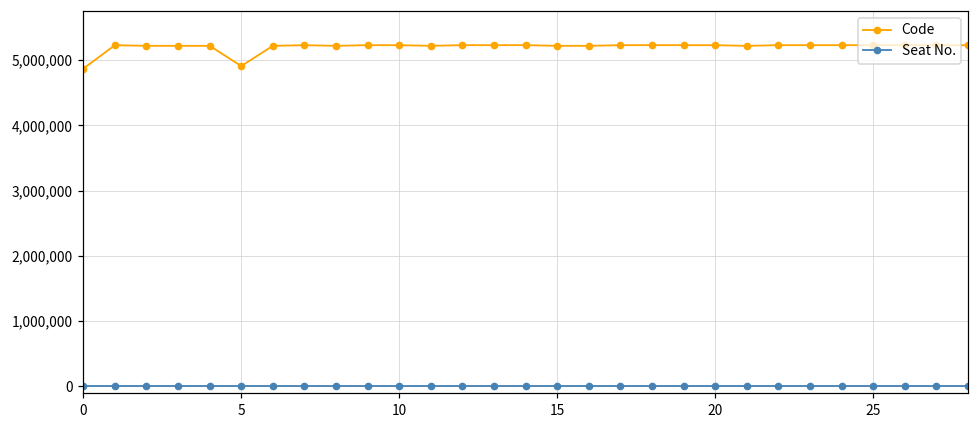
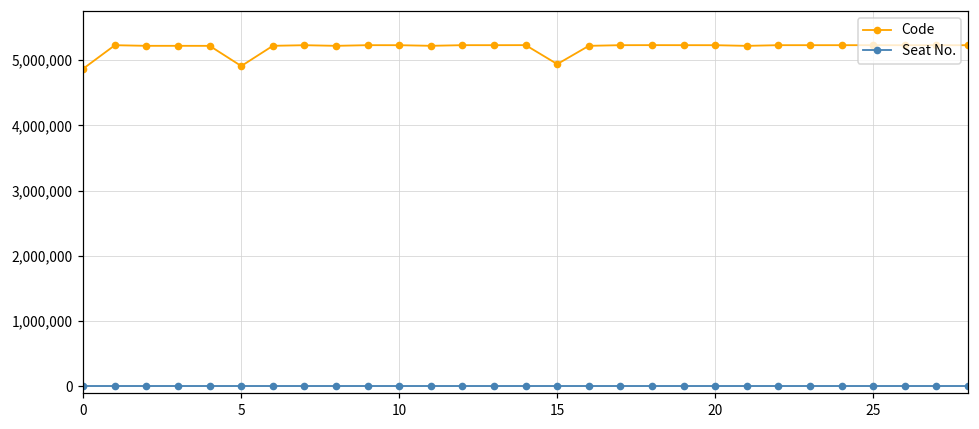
  {
    "Code": {
      "0": "4,900,000",
      "5": "4,900,000",
      "10": "5,200,000",
-     "15": "5,200,000",
+     "15": "4,900,000",
      "20": "5,200,000"
    },
    "Seat No.": {
      "0": "0",
      "5": "0",
      "10": "0",
      "15": "0",
      "20": "0",
      "25": "0"
    }
  }
